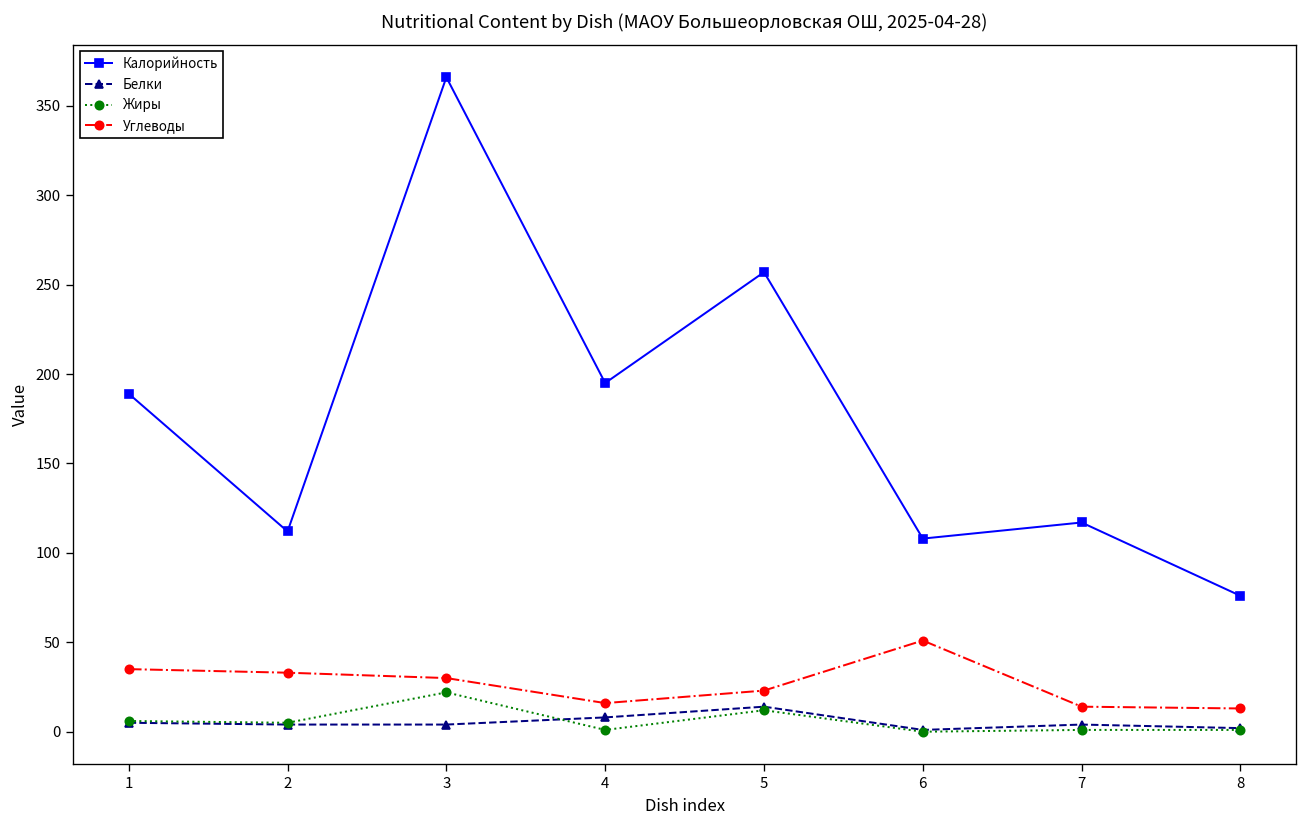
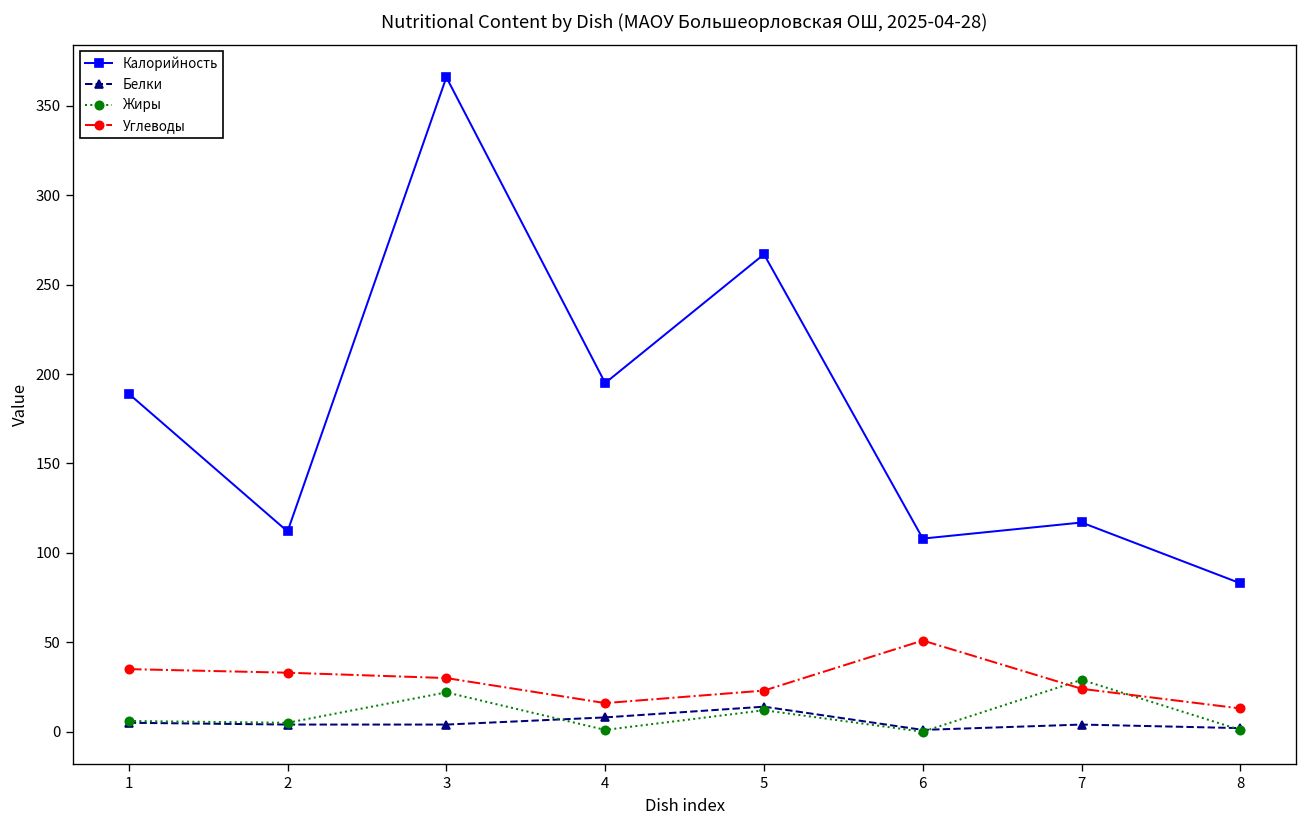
  {
    "Калорийность": {
      "1": 189,
      "2": 112,
      "3": 366,
      "4": 195,
-     "5": 257,
+     "5": 267,
      "6": 108,
      "7": 117,
-     "8": 76
+     "8": 83
    },
    "Белки": {
      "3": 4,
      "4": 8,
      "5": 14,
      "7": 4
    },
    "Жиры": {
      "3": 22,
      "4": 1,
      "5": 12,
-     "7": 1
+     "7": 29
    },
    "Углеводы": {
      "1": 35,
      "2": 33,
      "3": 30,
      "4": 16,
      "5": 23,
      "6": 51,
-     "7": 14,
+     "7": 24,
      "8": 13
    }
  }
